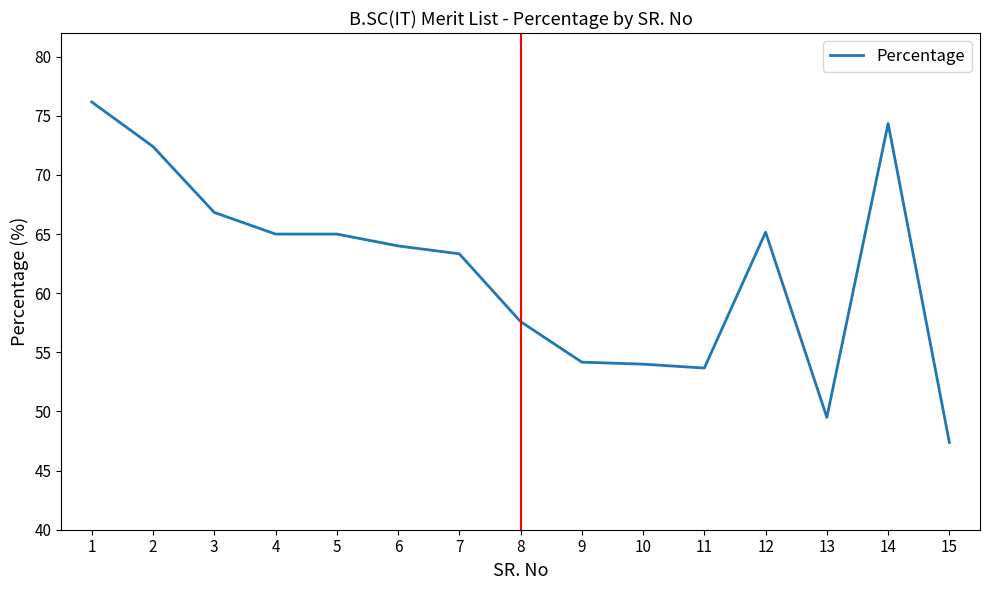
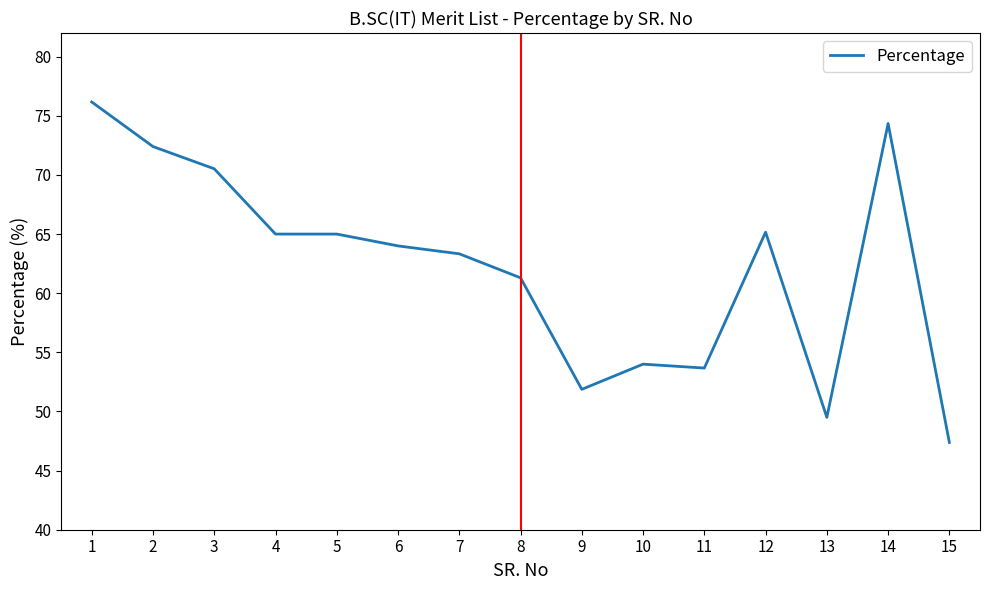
  {
    "1": 76.2,
    "2": 72.4,
-   "3": 66.8,
+   "3": 70.5,
    "4": 65.0,
    "5": 65.0,
    "6": 64.0,
    "7": 63.3,
-   "8": 57.6,
-   "9": 54.2,
+   "8": 61.3,
+   "9": 51.9,
    "10": 54.0,
    "11": 53.7,
    "12": 65.2,
    "13": 49.5,
    "14": 74.4,
    "15": 47.4
  }
